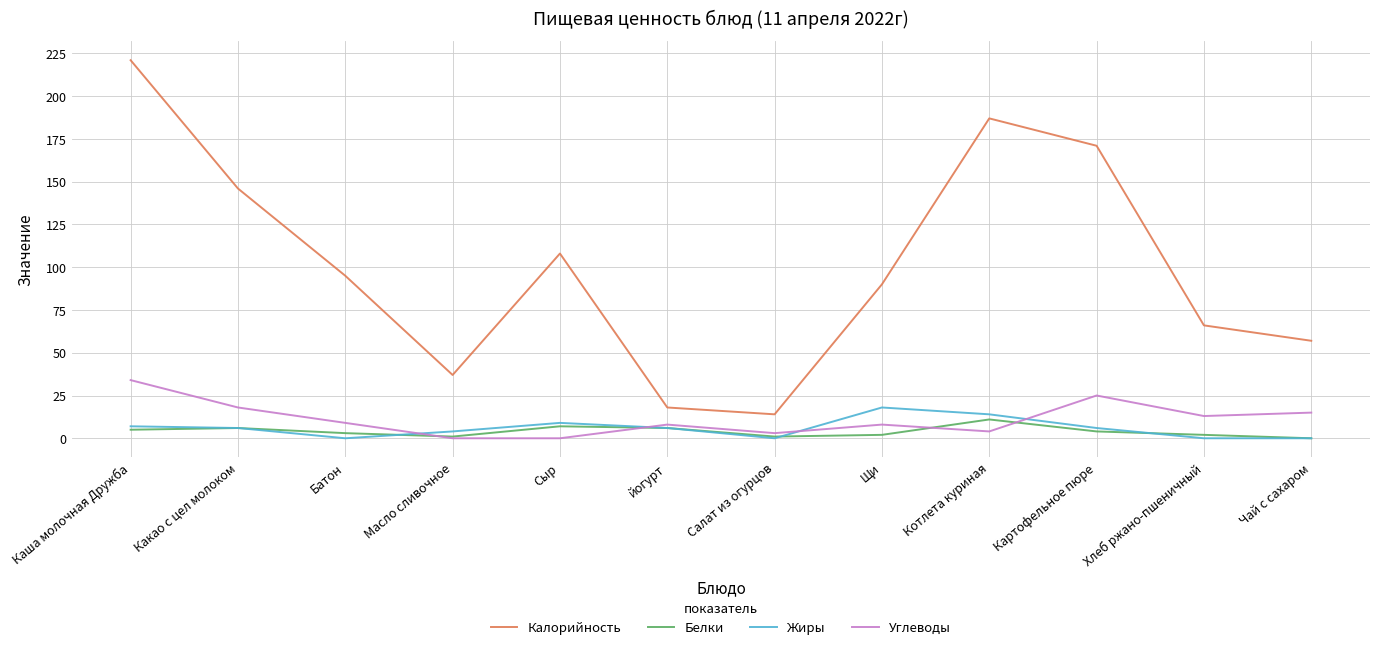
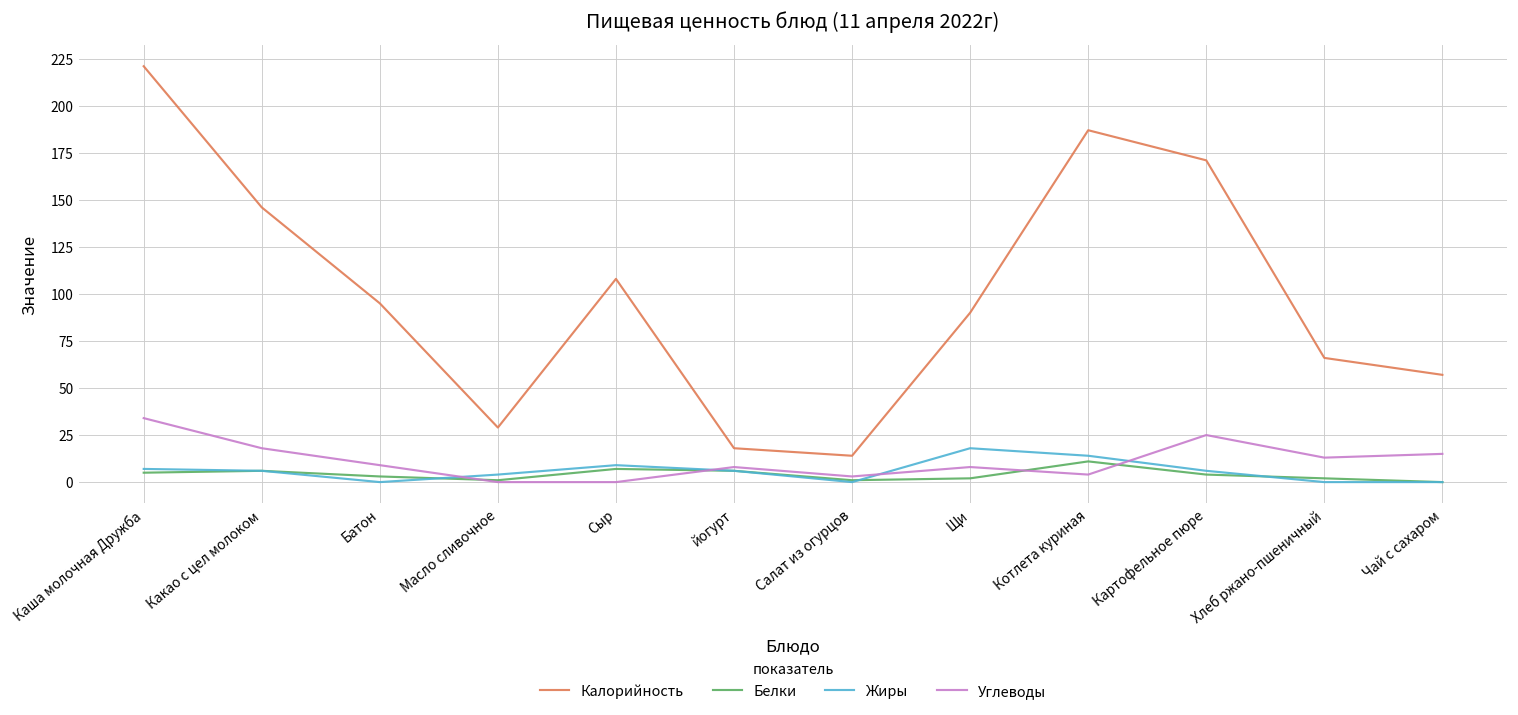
  {
    "Калорийность": {
      "Каша молочная Дружба": 221,
      "Какао с цел молоком": 146,
      "Батон": 95,
-     "Масло сливочное": 37,
+     "Масло сливочное": 29,
      "Сыр": 108,
      "йогурт": 18,
      "Салат из огурцов": 14,
      "Щи": 90,
      "Котлета куриная": 187,
      "Картофельное пюре": 171,
      "Хлеб ржано-пшеничный": 66,
      "Чай с сахаром": 57
    },
    "Белки": {
      "Каша молочная Дружба": 5,
      "Батон": 3,
      "Сыр": 7,
      "Щи": 2,
      "Котлета куриная": 11,
      "Картофельное пюре": 4,
      "Хлеб ржано-пшеничный": 2
    },
    "Жиры": {
      "Каша молочная Дружба": 7,
      "Батон": 0,
      "Масло сливочное": 4,
      "Сыр": 9,
      "Щи": 18,
      "Котлета куриная": 14,
      "Картофельное пюре": 6,
      "Хлеб ржано-пшеничный": 0
    },
    "Углеводы": {
      "Каша молочная Дружба": 34,
      "Какао с цел молоком": 18,
      "Батон": 9,
      "Сыр": 0,
      "йогурт": 8,
      "Салат из огурцов": 3,
      "Щи": 8,
      "Котлета куриная": 4,
      "Картофельное пюре": 25,
      "Хлеб ржано-пшеничный": 13,
      "Чай с сахаром": 15
    }
  }
